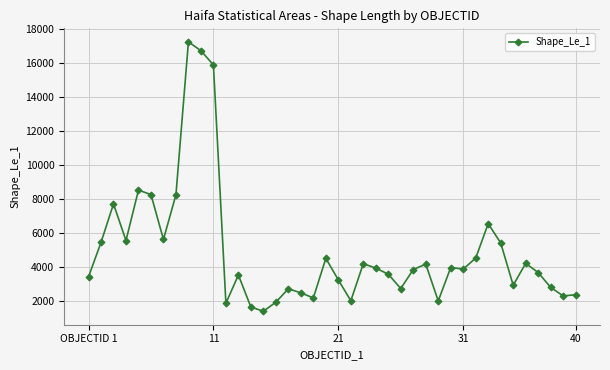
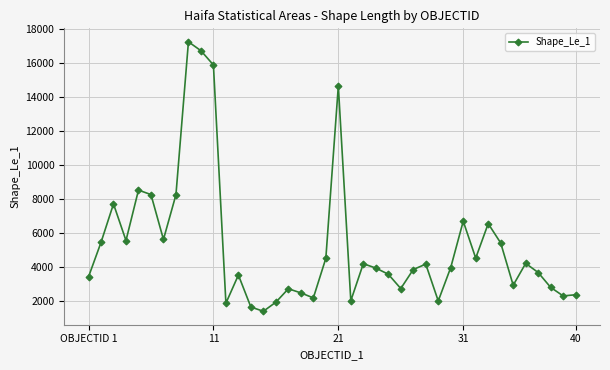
  {
    "OBJECTID 1": 3400,
    "11": 15900,
-   "21": 3300,
-   "31": 3900,
+   "21": 14700,
+   "31": 6700,
    "40": 2400
  }
